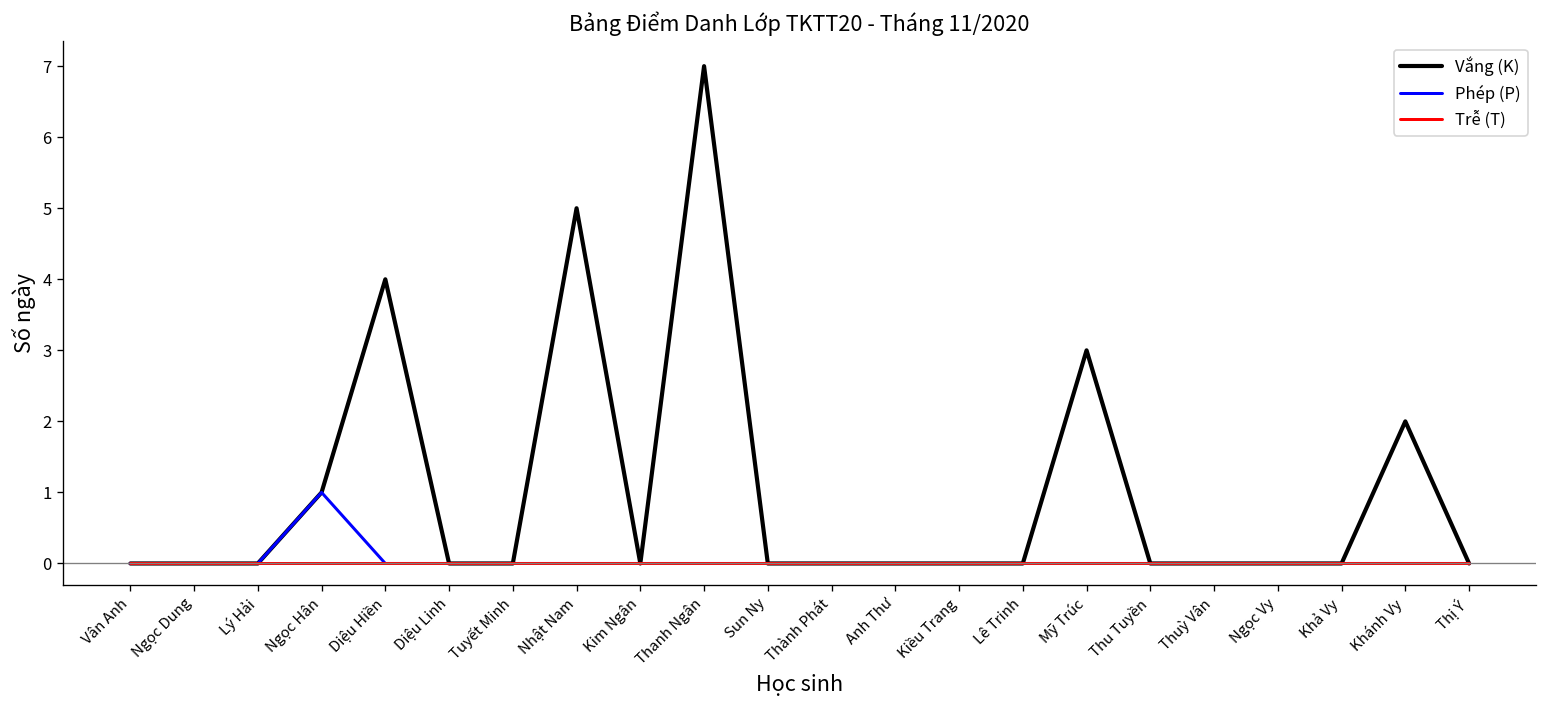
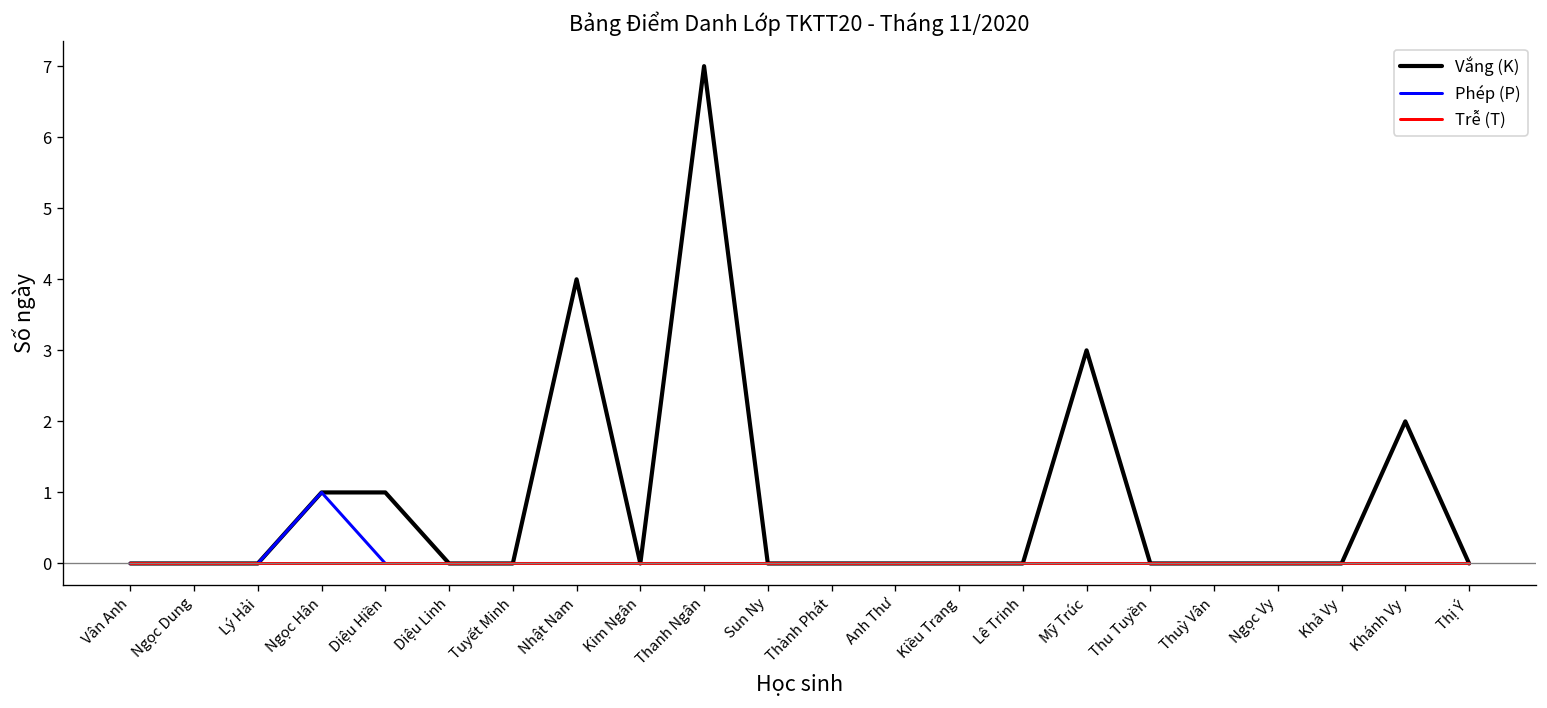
  {
    "Vắng (K)": {
-     "Diệu Hiền": 4,
-     "Nhật Nam": 5,
+     "Diệu Hiền": 1,
+     "Nhật Nam": 4,
      "Thanh Ngân": 7,
      "Mỹ Trúc": 3,
      "Khánh Vy": 2
    },
    "Trễ (T)": {
      "Ngọc Hân": 0
    }
  }
